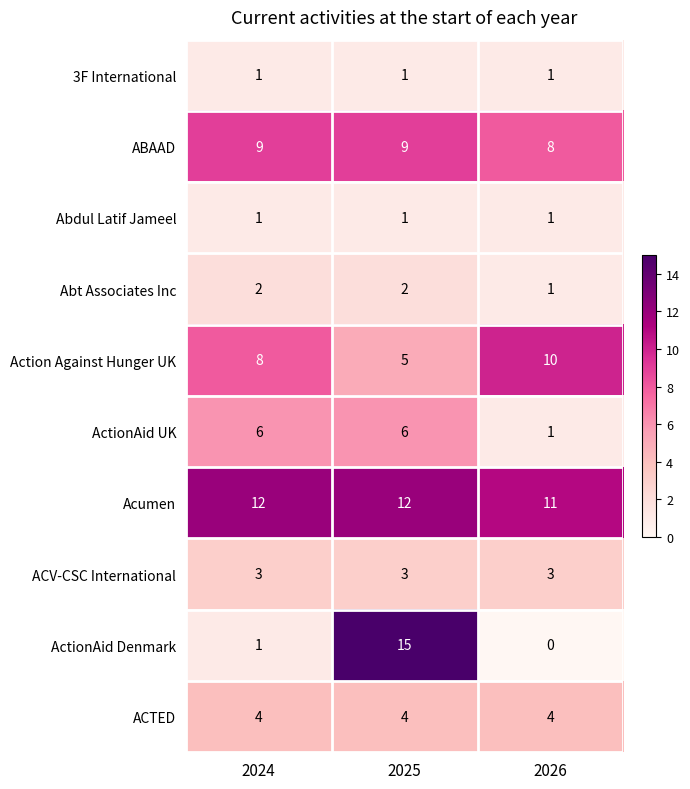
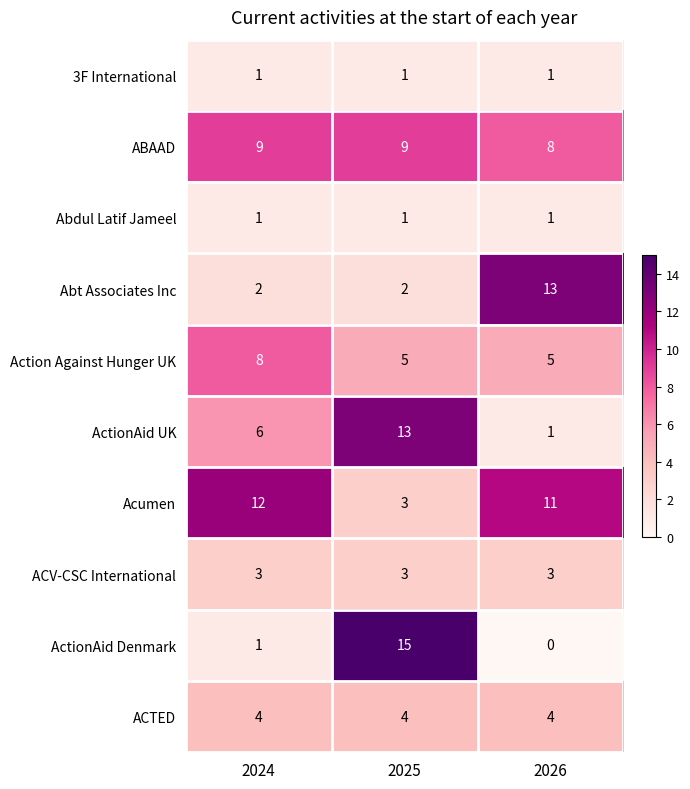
  {
    "3F International": {
      "2024": 1,
      "2025": 1,
      "2026": 1
    },
    "ABAAD": {
      "2024": 9,
      "2025": 9,
      "2026": 8
    },
    "Abdul Latif Jameel": {
      "2024": 1,
      "2025": 1,
      "2026": 1
    },
    "Abt Associates Inc": {
      "2024": 2,
      "2025": 2,
-     "2026": 1
+     "2026": 13
    },
    "Action Against Hunger UK": {
      "2024": 8,
      "2025": 5,
-     "2026": 10
+     "2026": 5
    },
    "ActionAid UK": {
      "2024": 6,
-     "2025": 6,
+     "2025": 13,
      "2026": 1
    },
    "Acumen": {
      "2024": 12,
-     "2025": 12,
+     "2025": 3,
      "2026": 11
    },
    "ACV-CSC International": {
      "2024": 3,
      "2025": 3,
      "2026": 3
    },
    "ActionAid Denmark": {
      "2024": 1,
      "2025": 15,
      "2026": 0
    },
    "ACTED": {
      "2024": 4,
      "2025": 4,
      "2026": 4
    }
  }
